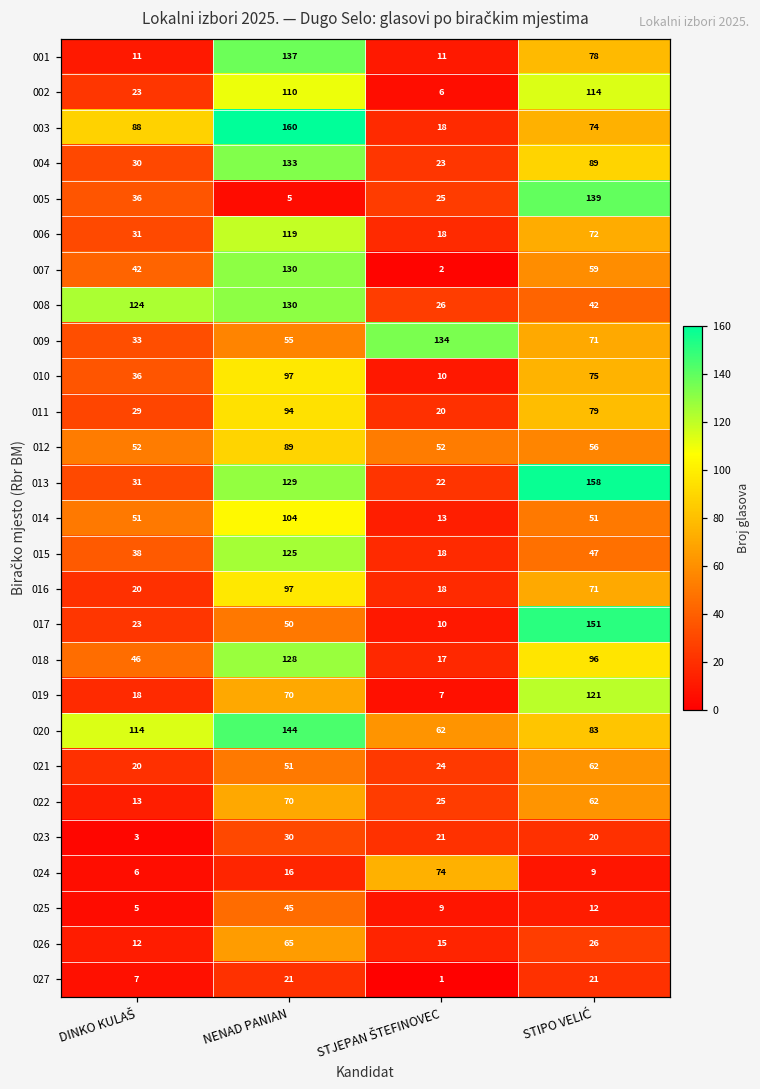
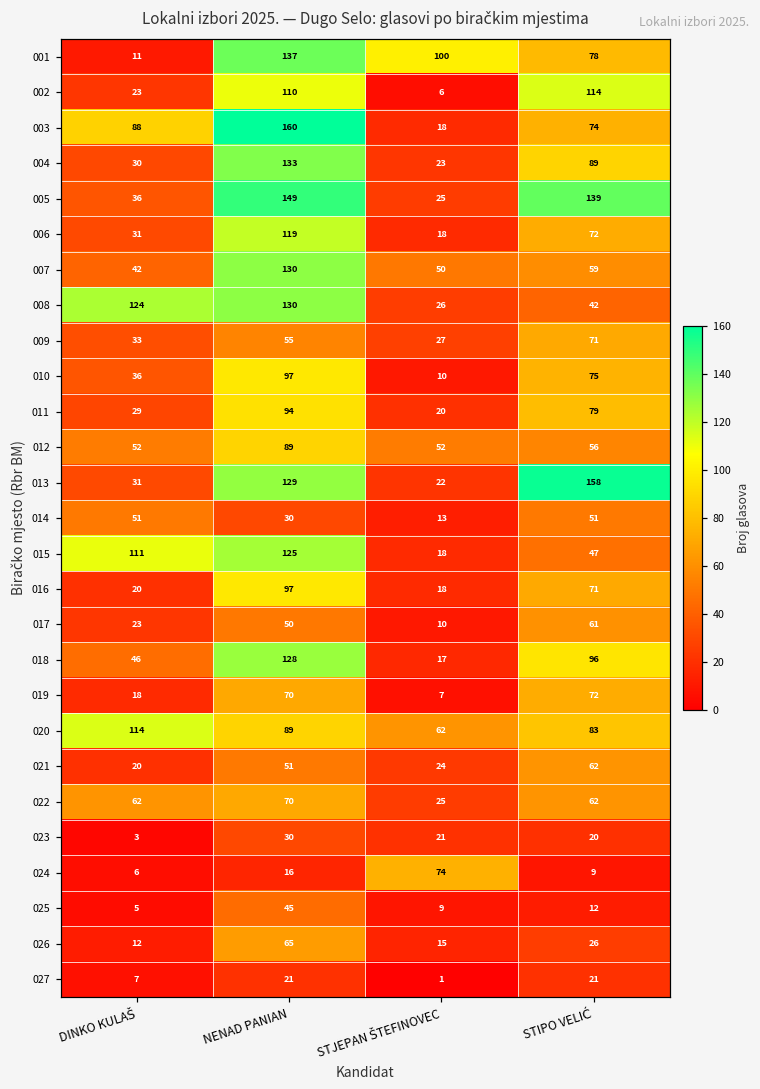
  {
    "001": {
      "DINKO KULAŠ": 11,
      "NENAD PANIAN": 137,
-     "STJEPAN ŠTEFINOVEC": 11,
+     "STJEPAN ŠTEFINOVEC": 100,
      "STIPO VELIĆ": 78
    },
    "002": {
      "DINKO KULAŠ": 23,
      "NENAD PANIAN": 110,
      "STJEPAN ŠTEFINOVEC": 6,
      "STIPO VELIĆ": 114
    },
    "003": {
      "DINKO KULAŠ": 88,
      "NENAD PANIAN": 160,
      "STJEPAN ŠTEFINOVEC": 18,
      "STIPO VELIĆ": 74
    },
    "004": {
      "DINKO KULAŠ": 30,
      "NENAD PANIAN": 133,
      "STJEPAN ŠTEFINOVEC": 23,
      "STIPO VELIĆ": 89
    },
    "005": {
      "DINKO KULAŠ": 36,
-     "NENAD PANIAN": 5,
+     "NENAD PANIAN": 149,
      "STJEPAN ŠTEFINOVEC": 25,
      "STIPO VELIĆ": 139
    },
    "006": {
      "DINKO KULAŠ": 31,
      "NENAD PANIAN": 119,
      "STJEPAN ŠTEFINOVEC": 18,
      "STIPO VELIĆ": 72
    },
    "007": {
      "DINKO KULAŠ": 42,
      "NENAD PANIAN": 130,
-     "STJEPAN ŠTEFINOVEC": 2,
+     "STJEPAN ŠTEFINOVEC": 50,
      "STIPO VELIĆ": 59
    },
    "008": {
      "DINKO KULAŠ": 124,
      "NENAD PANIAN": 130,
      "STJEPAN ŠTEFINOVEC": 26,
      "STIPO VELIĆ": 42
    },
    "009": {
      "DINKO KULAŠ": 33,
      "NENAD PANIAN": 55,
-     "STJEPAN ŠTEFINOVEC": 134,
+     "STJEPAN ŠTEFINOVEC": 27,
      "STIPO VELIĆ": 71
    },
    "010": {
      "DINKO KULAŠ": 36,
      "NENAD PANIAN": 97,
      "STJEPAN ŠTEFINOVEC": 10,
      "STIPO VELIĆ": 75
    },
    "011": {
      "DINKO KULAŠ": 29,
      "NENAD PANIAN": 94,
      "STJEPAN ŠTEFINOVEC": 20,
      "STIPO VELIĆ": 79
    },
    "012": {
      "DINKO KULAŠ": 52,
      "NENAD PANIAN": 89,
      "STJEPAN ŠTEFINOVEC": 52,
      "STIPO VELIĆ": 56
    },
    "013": {
      "DINKO KULAŠ": 31,
      "NENAD PANIAN": 129,
      "STJEPAN ŠTEFINOVEC": 22,
      "STIPO VELIĆ": 158
    },
    "014": {
      "DINKO KULAŠ": 51,
-     "NENAD PANIAN": 104,
+     "NENAD PANIAN": 30,
      "STJEPAN ŠTEFINOVEC": 13,
      "STIPO VELIĆ": 51
    },
    "015": {
-     "DINKO KULAŠ": 38,
+     "DINKO KULAŠ": 111,
      "NENAD PANIAN": 125,
      "STJEPAN ŠTEFINOVEC": 18,
      "STIPO VELIĆ": 47
    },
    "016": {
      "DINKO KULAŠ": 20,
      "NENAD PANIAN": 97,
      "STJEPAN ŠTEFINOVEC": 18,
      "STIPO VELIĆ": 71
    },
    "017": {
      "DINKO KULAŠ": 23,
      "NENAD PANIAN": 50,
      "STJEPAN ŠTEFINOVEC": 10,
-     "STIPO VELIĆ": 151
+     "STIPO VELIĆ": 61
    },
    "018": {
      "DINKO KULAŠ": 46,
      "NENAD PANIAN": 128,
      "STJEPAN ŠTEFINOVEC": 17,
      "STIPO VELIĆ": 96
    },
    "019": {
      "DINKO KULAŠ": 18,
      "NENAD PANIAN": 70,
      "STJEPAN ŠTEFINOVEC": 7,
-     "STIPO VELIĆ": 121
+     "STIPO VELIĆ": 72
    },
    "020": {
      "DINKO KULAŠ": 114,
-     "NENAD PANIAN": 144,
+     "NENAD PANIAN": 89,
      "STJEPAN ŠTEFINOVEC": 62,
      "STIPO VELIĆ": 83
    },
    "021": {
      "DINKO KULAŠ": 20,
      "NENAD PANIAN": 51,
      "STJEPAN ŠTEFINOVEC": 24,
      "STIPO VELIĆ": 62
    },
    "022": {
-     "DINKO KULAŠ": 13,
+     "DINKO KULAŠ": 62,
      "NENAD PANIAN": 70,
      "STJEPAN ŠTEFINOVEC": 25,
      "STIPO VELIĆ": 62
    },
    "023": {
      "DINKO KULAŠ": 3,
      "NENAD PANIAN": 30,
      "STJEPAN ŠTEFINOVEC": 21,
      "STIPO VELIĆ": 20
    },
    "024": {
      "DINKO KULAŠ": 6,
      "NENAD PANIAN": 16,
      "STJEPAN ŠTEFINOVEC": 74,
      "STIPO VELIĆ": 9
    },
    "025": {
      "DINKO KULAŠ": 5,
      "NENAD PANIAN": 45,
      "STJEPAN ŠTEFINOVEC": 9,
      "STIPO VELIĆ": 12
    },
    "026": {
      "DINKO KULAŠ": 12,
      "NENAD PANIAN": 65,
      "STJEPAN ŠTEFINOVEC": 15,
      "STIPO VELIĆ": 26
    },
    "027": {
      "DINKO KULAŠ": 7,
      "NENAD PANIAN": 21,
      "STJEPAN ŠTEFINOVEC": 1,
      "STIPO VELIĆ": 21
    }
  }
